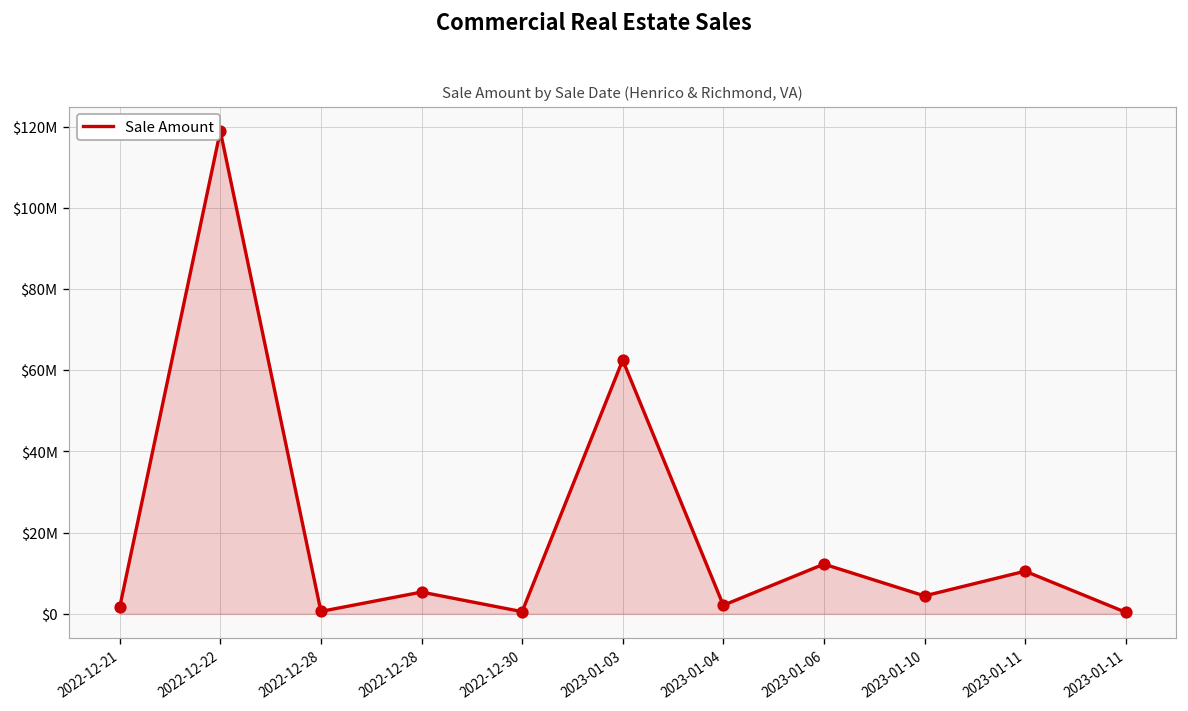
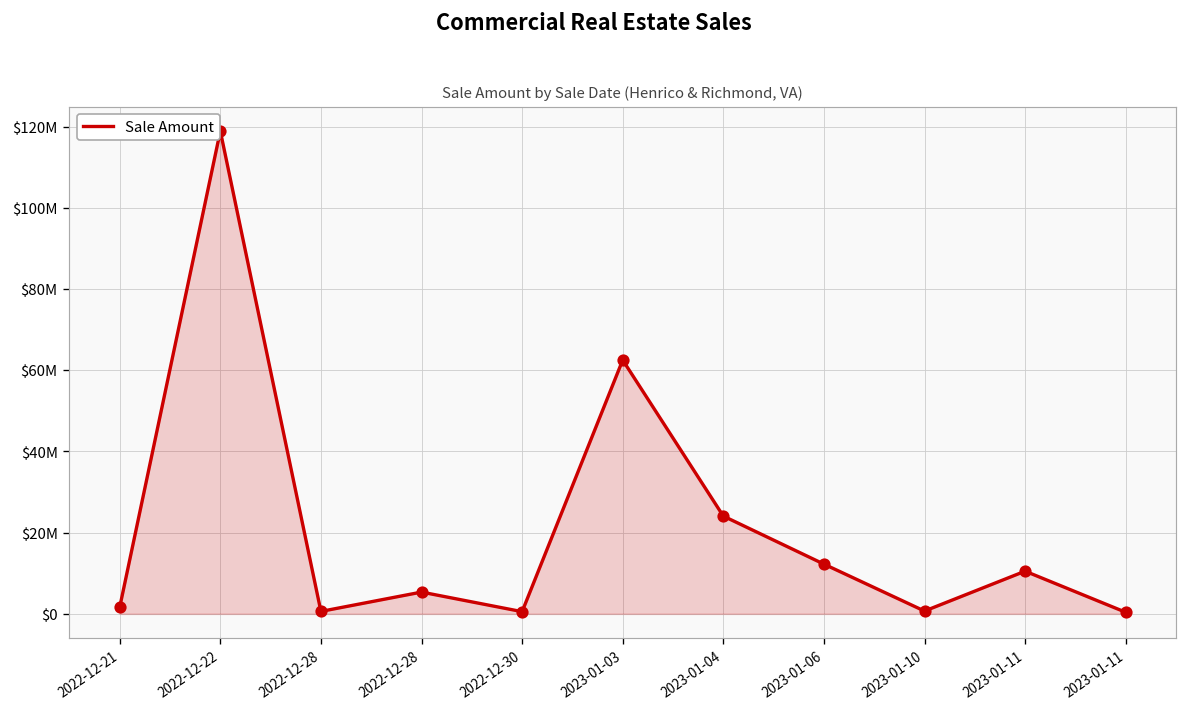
  {
    "2022-12-21": "$2000000",
    "2022-12-22": "$119000000",
    "2022-12-30": "$1000000",
    "2023-01-03": "$63000000",
-   "2023-01-04": "$2000000",
+   "2023-01-04": "$24000000",
    "2023-01-06": "$12000000",
-   "2023-01-10": "$4000000"
+   "2023-01-10": "$1000000"
  }
